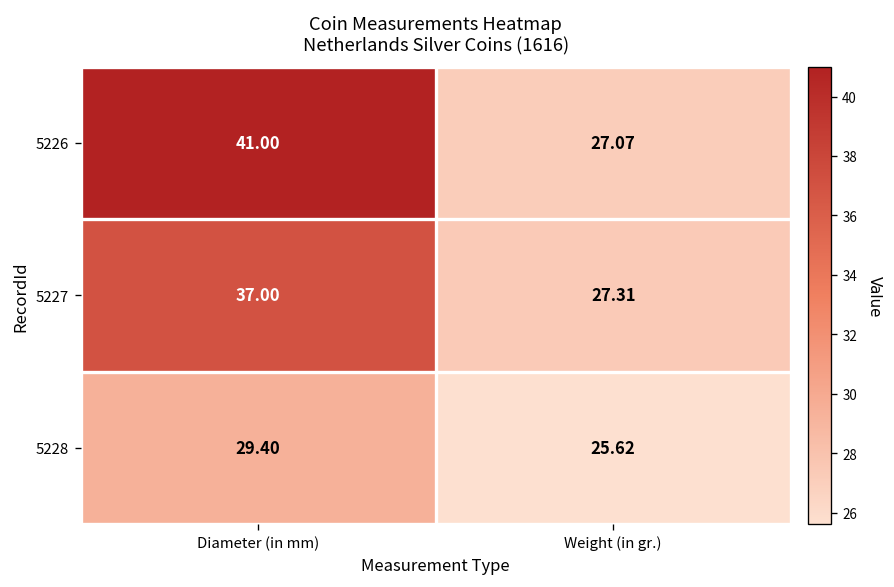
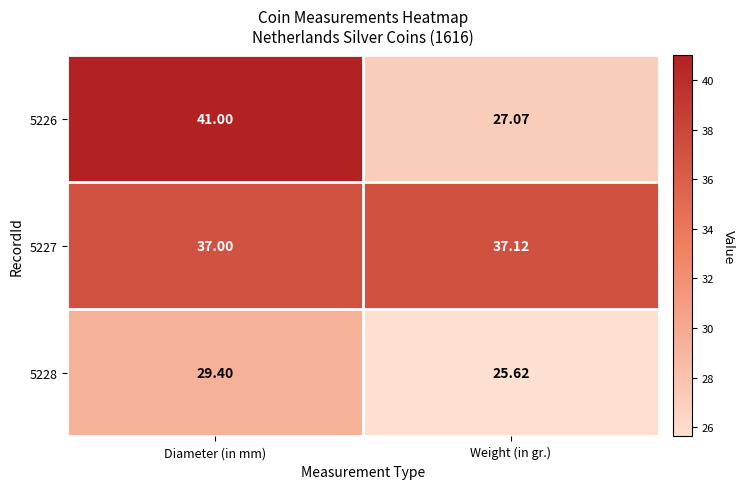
  {
    "5226": {
      "Diameter (in mm)": 41.00,
      "Weight (in gr.)": 27.07
    },
    "5227": {
      "Diameter (in mm)": 37.00,
-     "Weight (in gr.)": 27.31
+     "Weight (in gr.)": 37.12
    },
    "5228": {
      "Diameter (in mm)": 29.40,
      "Weight (in gr.)": 25.62
    }
  }
